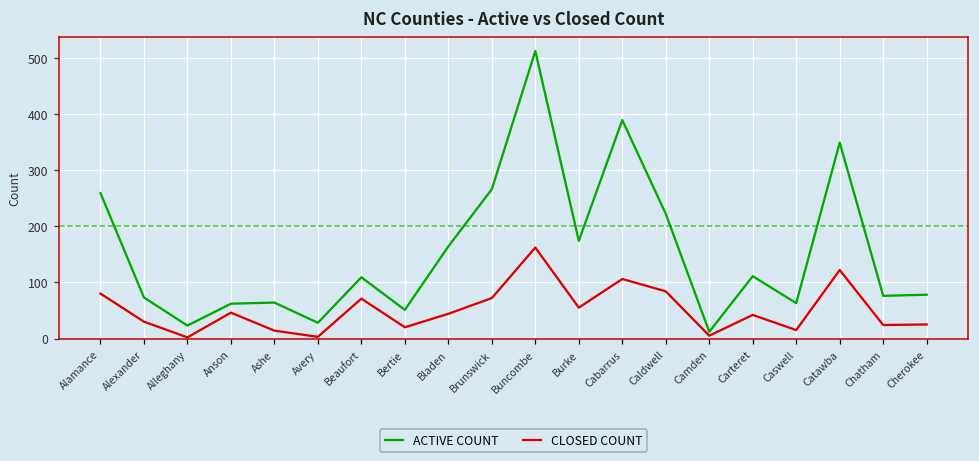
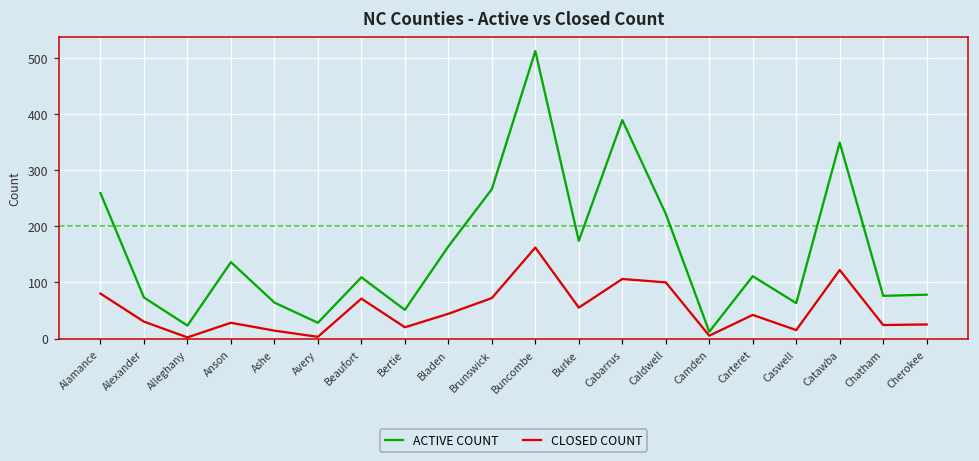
  {
    "ACTIVE COUNT": {
      "Alamance": 260,
      "Alexander": 70,
      "Alleghany": 20,
-     "Anson": 60,
+     "Anson": 140,
      "Ashe": 60,
      "Avery": 30,
      "Beaufort": 110,
      "Bertie": 50,
      "Bladen": 160,
      "Brunswick": 270,
      "Buncombe": 510,
      "Burke": 170,
      "Cabarrus": 390,
      "Caldwell": 220,
      "Camden": 10,
      "Carteret": 110,
      "Caswell": 60,
      "Catawba": 350,
      "Chatham": 80,
      "Cherokee": 80
    },
    "CLOSED COUNT": {
      "Alamance": 80,
      "Alexander": 30,
      "Alleghany": 0,
-     "Anson": 50,
+     "Anson": 30,
      "Ashe": 10,
      "Avery": 0,
      "Beaufort": 70,
      "Bertie": 20,
      "Bladen": 40,
      "Brunswick": 70,
      "Buncombe": 160,
      "Burke": 60,
      "Cabarrus": 110,
-     "Caldwell": 80,
+     "Caldwell": 100,
      "Camden": 10,
      "Carteret": 40,
      "Caswell": 20,
      "Catawba": 120,
      "Chatham": 20,
      "Cherokee": 30
    }
  }
